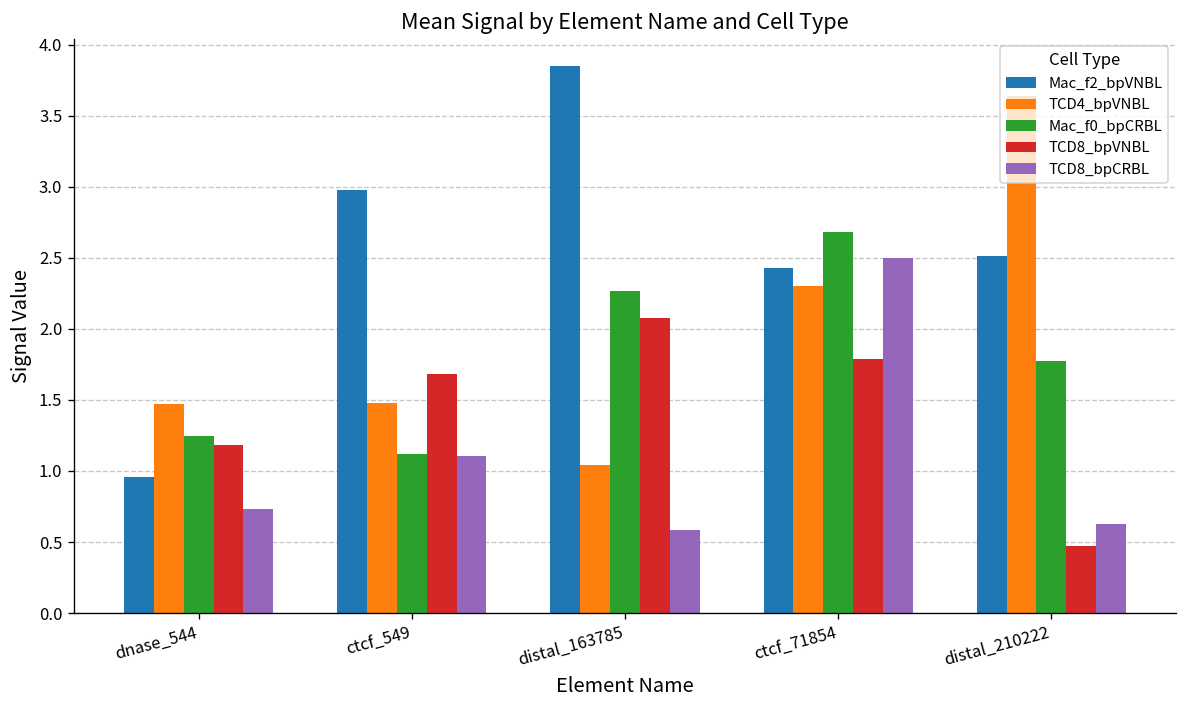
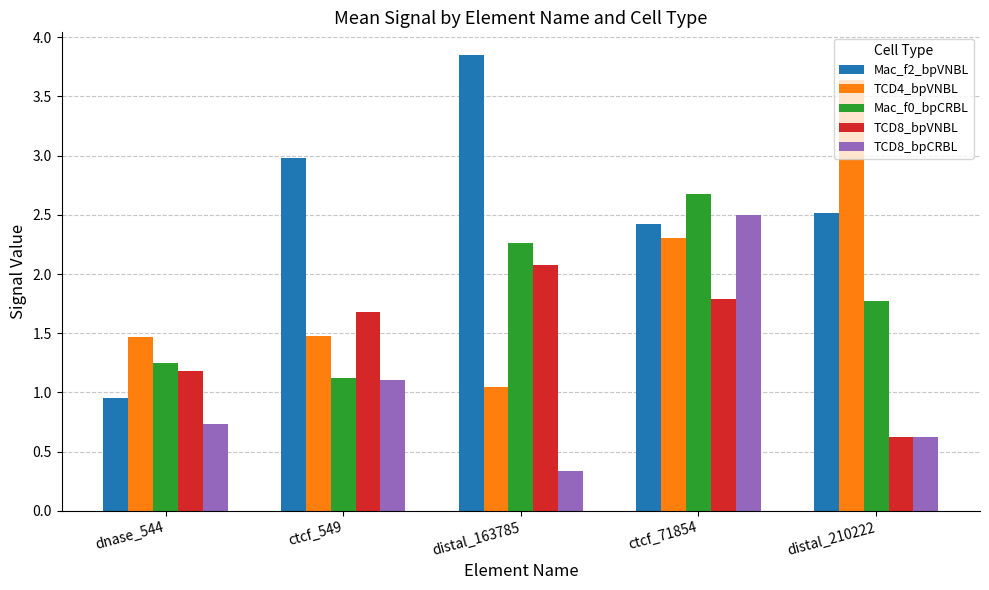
  {
    "Mac_f2_bpVNBL": {
      "dnase_544": 0.96,
      "ctcf_549": 2.98,
      "distal_163785": 3.85,
      "ctcf_71854": 2.43,
      "distal_210222": 2.52
    },
    "TCD4_bpVNBL": {
      "dnase_544": 1.47,
      "ctcf_549": 1.48,
      "distal_163785": 1.05,
      "ctcf_71854": 2.30
    },
    "Mac_f0_bpCRBL": {
      "dnase_544": 1.25,
      "ctcf_549": 1.12,
      "distal_163785": 2.26,
      "ctcf_71854": 2.68,
      "distal_210222": 1.77
    },
    "TCD8_bpVNBL": {
      "dnase_544": 1.18,
      "ctcf_549": 1.68,
      "distal_163785": 2.08,
      "ctcf_71854": 1.79,
-     "distal_210222": 0.47
+     "distal_210222": 0.63
    },
    "TCD8_bpCRBL": {
      "dnase_544": 0.73,
      "ctcf_549": 1.11,
-     "distal_163785": 0.58,
+     "distal_163785": 0.34,
      "ctcf_71854": 2.50,
      "distal_210222": 0.63
    }
  }
